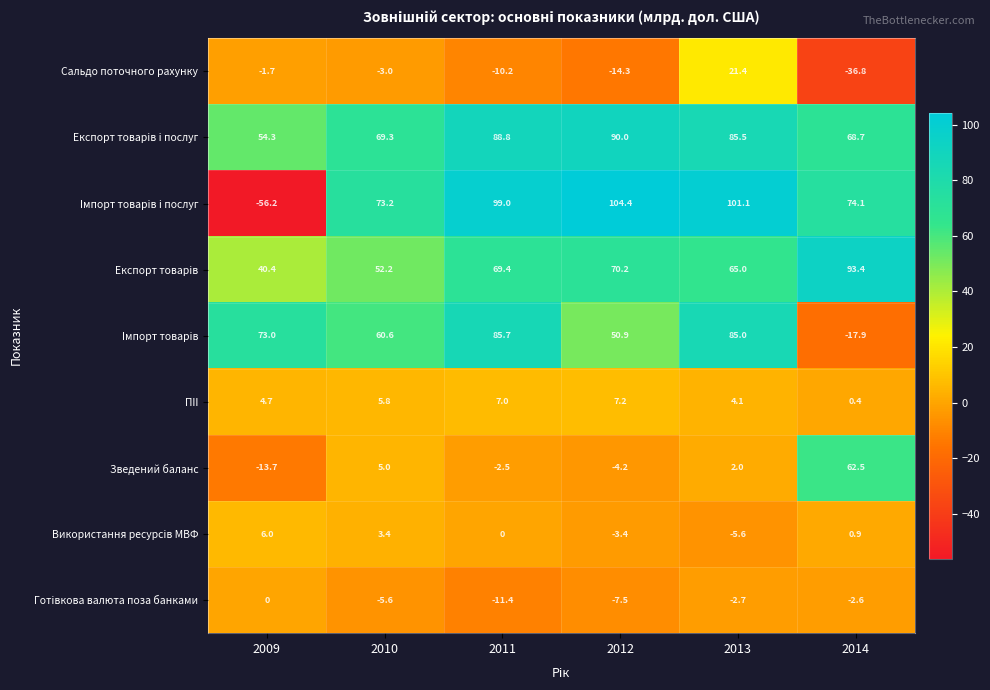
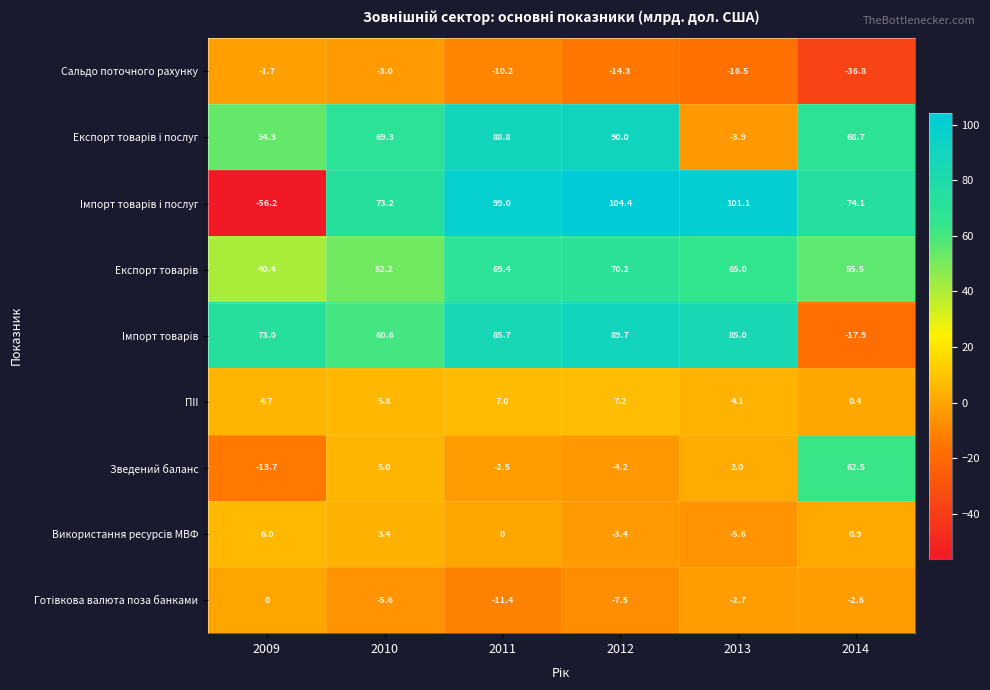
  {
    "Сальдо поточного рахунку": {
      "2009": -1.7,
      "2010": -3.0,
      "2011": -10.2,
      "2012": -14.3,
-     "2013": 21.4,
+     "2013": -16.5,
      "2014": -36.8
    },
    "Експорт товарів і послуг": {
      "2009": 54.3,
      "2010": 69.3,
      "2011": 88.8,
      "2012": 90.0,
-     "2013": 85.5,
+     "2013": -3.9,
      "2014": 68.7
    },
    "Імпорт товарів і послуг": {
      "2009": -56.2,
      "2010": 73.2,
      "2011": 99.0,
      "2012": 104.4,
      "2013": 101.1,
      "2014": 74.1
    },
    "Експорт товарів": {
      "2009": 40.4,
      "2010": 52.2,
      "2011": 69.4,
      "2012": 70.2,
      "2013": 65.0,
-     "2014": 93.4
+     "2014": 55.5
    },
    "Імпорт товарів": {
      "2009": 73.0,
      "2010": 60.6,
      "2011": 85.7,
-     "2012": 50.9,
+     "2012": 89.7,
      "2013": 85.0,
      "2014": -17.9
    },
    "ПІІ": {
      "2009": 4.7,
      "2010": 5.8,
      "2011": 7.0,
      "2012": 7.2,
      "2013": 4.1,
      "2014": 0.4
    },
    "Зведений баланс": {
      "2009": -13.7,
      "2010": 5.0,
      "2011": -2.5,
      "2012": -4.2,
      "2013": 2.0,
      "2014": 62.5
    },
    "Використання ресурсів МВФ": {
      "2009": 6.0,
      "2010": 3.4,
      "2011": 0,
      "2012": -3.4,
      "2013": -5.6,
      "2014": 0.9
    },
    "Готівкова валюта поза банками": {
      "2009": 0,
      "2010": -5.6,
      "2011": -11.4,
      "2012": -7.5,
      "2013": -2.7,
      "2014": -2.6
    }
  }
